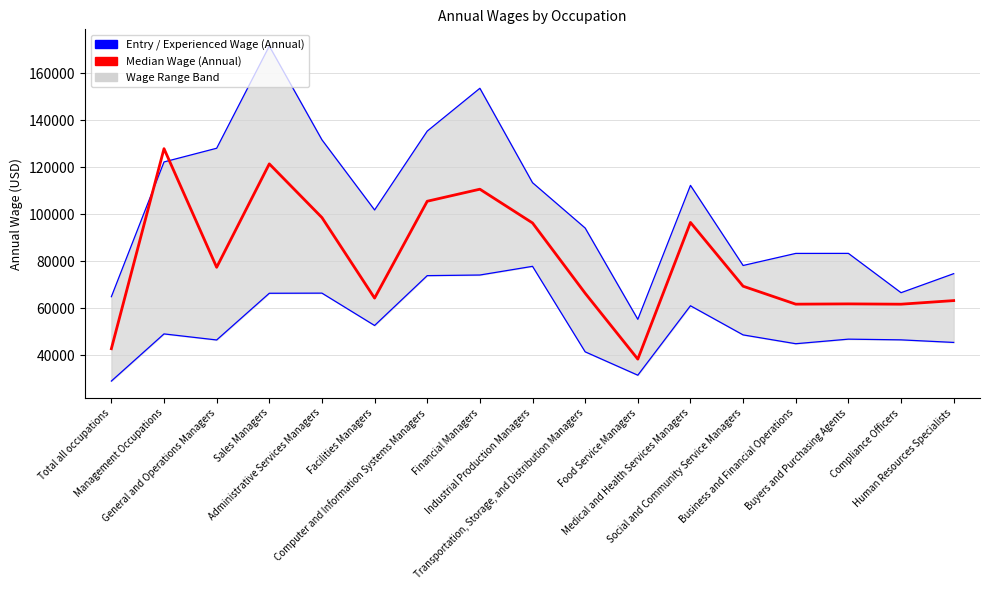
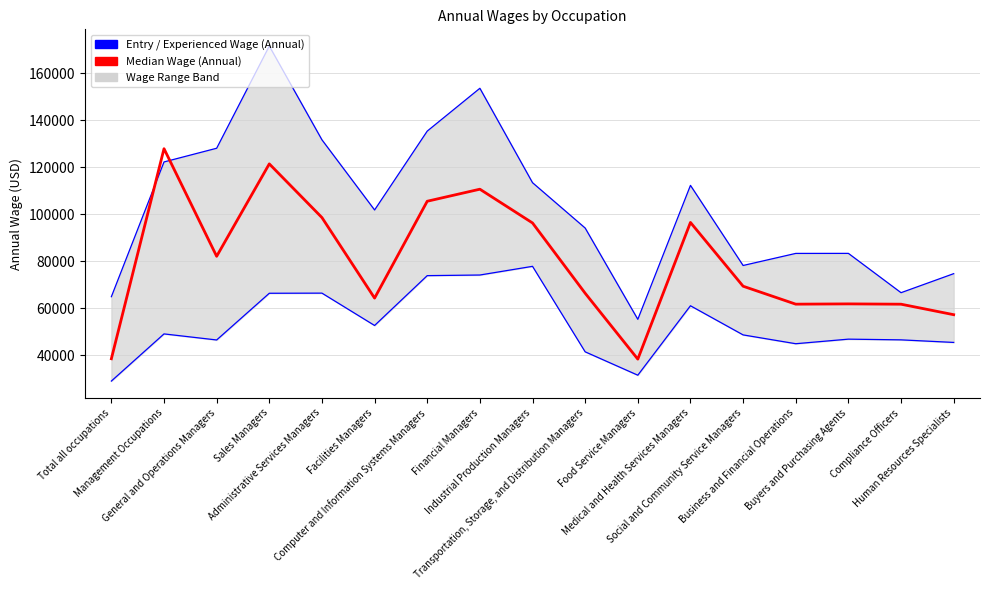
  {
    "Median Wage (Annual)": {
-     "Total all occupations": 43000,
+     "Total all occupations": 39000,
      "Management Occupations": 128000,
-     "General and Operations Managers": 77000,
+     "General and Operations Managers": 82000,
      "Sales Managers": 121000,
      "Administrative Services Managers": 99000,
      "Facilities Managers": 64000,
      "Computer and Information Systems Managers": 106000,
      "Financial Managers": 111000,
      "Industrial Production Managers": 96000,
      "Transportation, Storage, and Distribution Managers": 66000,
      "Food Service Managers": 38000,
      "Medical and Health Services Managers": 97000,
      "Social and Community Service Managers": 69000,
      "Business and Financial Operations": 62000,
      "Buyers and Purchasing Agents": 62000,
      "Compliance Officers": 62000,
-     "Human Resources Specialists": 63000
+     "Human Resources Specialists": 57000
    }
  }
